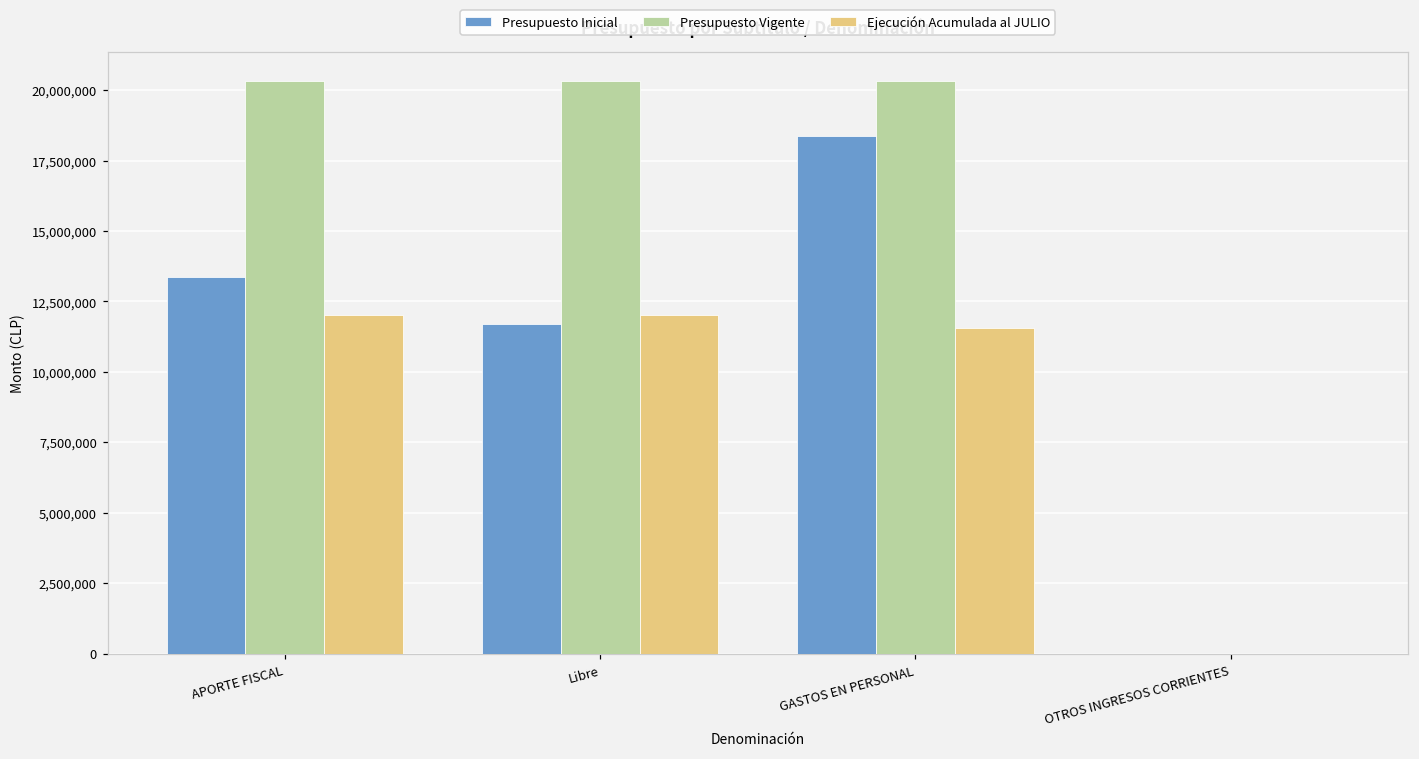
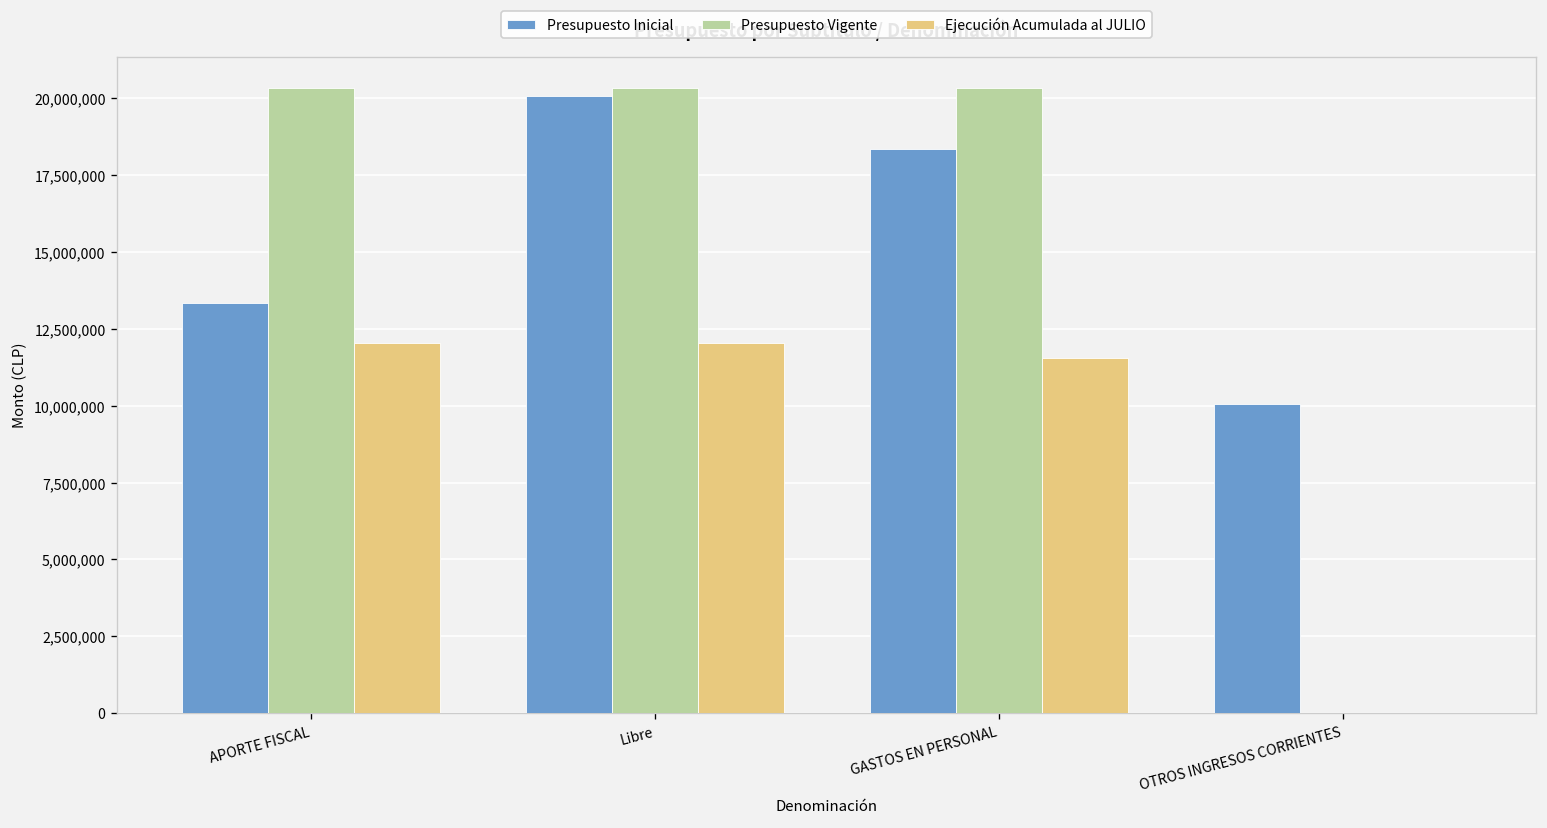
  {
    "Presupuesto Inicial": {
      "APORTE FISCAL": "13,400,000",
-     "Libre": "11,700,000",
+     "Libre": "20,100,000",
      "GASTOS EN PERSONAL": "18,400,000",
-     "OTROS INGRESOS CORRIENTES": "0"
+     "OTROS INGRESOS CORRIENTES": "10,100,000"
    }
  }
